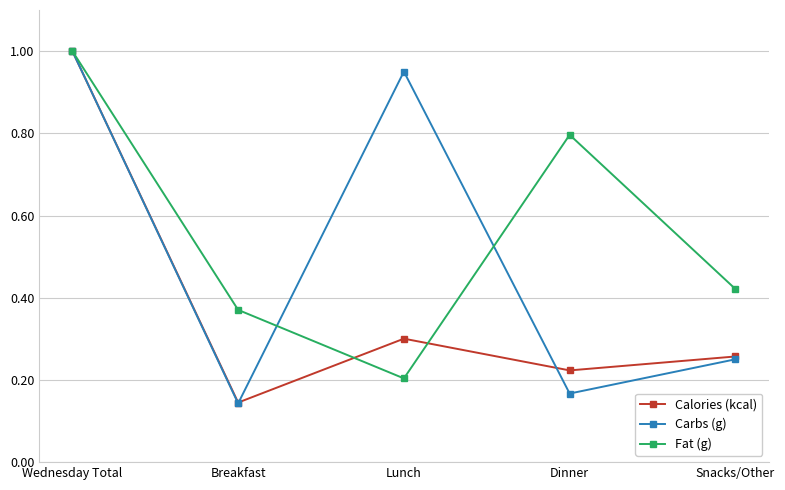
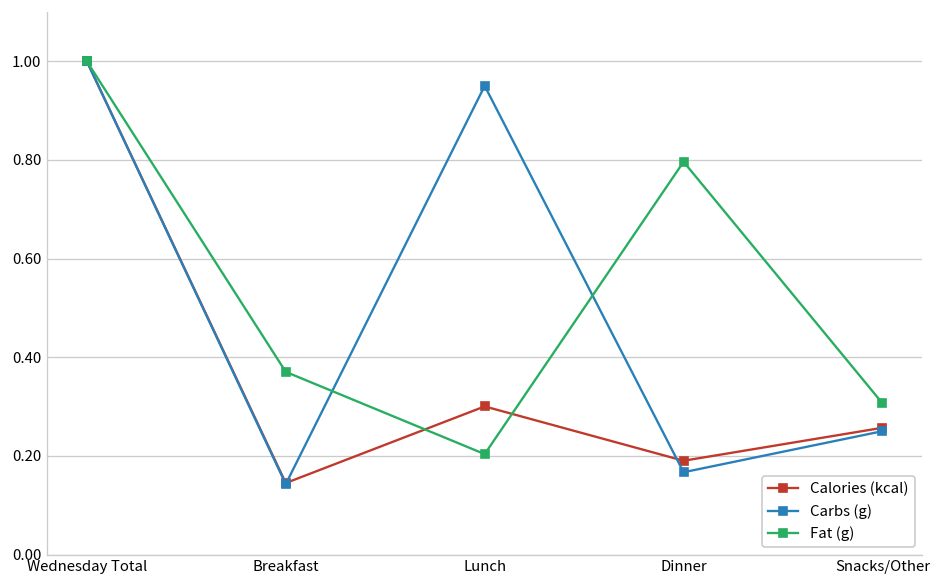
  {
    "Calories (kcal)": {
      "Lunch": 0.30,
-     "Dinner": 0.22,
+     "Dinner": 0.19,
      "Snacks/Other": 0.26
    },
    "Carbs (g)": {
      "Lunch": 0.95,
      "Dinner": 0.17,
      "Snacks/Other": 0.25
    },
    "Fat (g)": {
      "Breakfast": 0.37,
      "Lunch": 0.20,
      "Dinner": 0.80,
-     "Snacks/Other": 0.42
+     "Snacks/Other": 0.31
    }
  }
